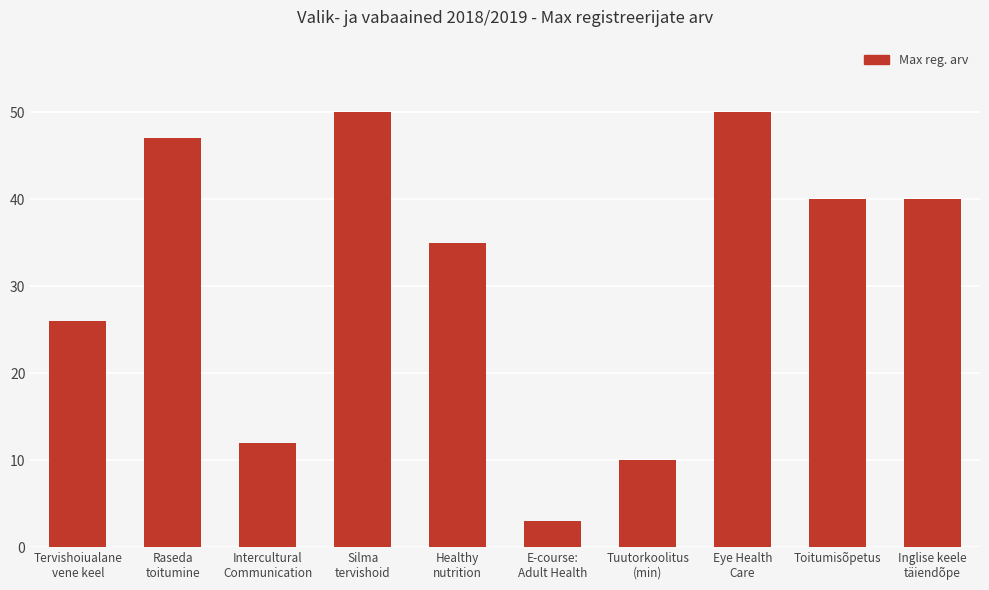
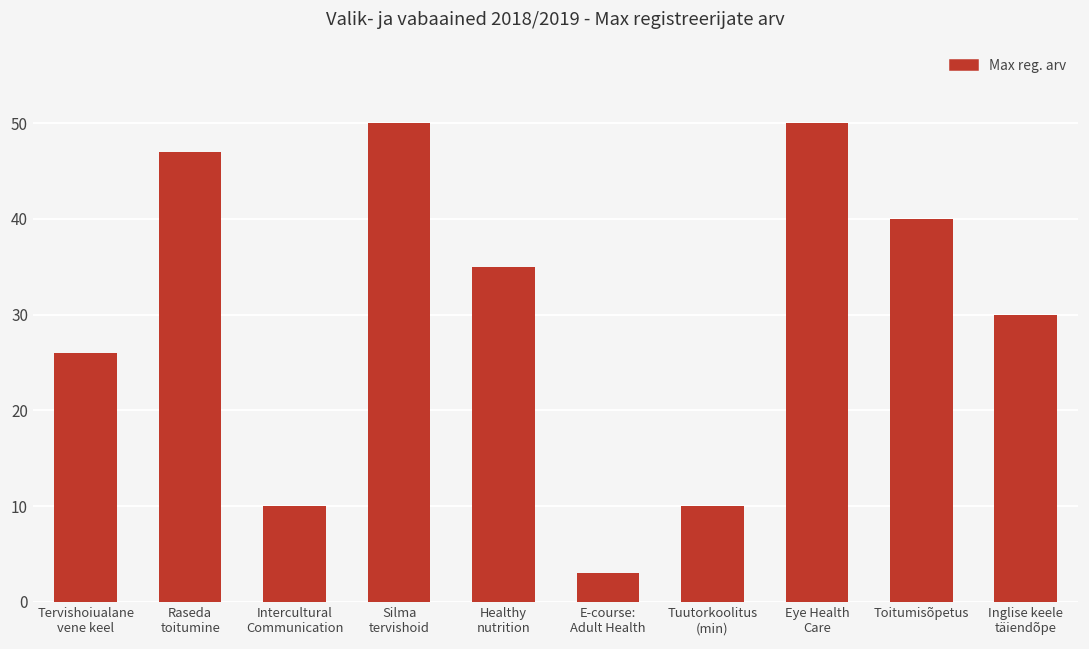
  {
    "Tervishoiualane vene keel": 26,
    "Raseda toitumine": 47,
-   "Intercultural Communication": 12,
+   "Intercultural Communication": 10,
    "Silma tervishoid": 50,
    "Healthy nutrition": 35,
    "E-course: Adult Health": 3,
    "Tuutorkoolitus (min)": 10,
    "Eye Health Care": 50,
    "Toitumisõpetus": 40,
-   "Inglise keele täiendõpe": 40
+   "Inglise keele täiendõpe": 30
  }
